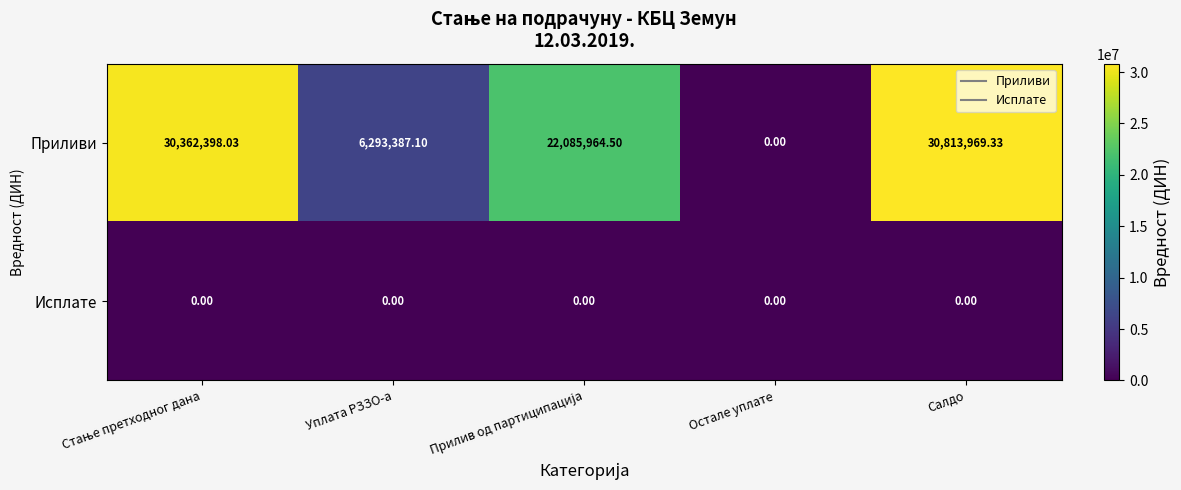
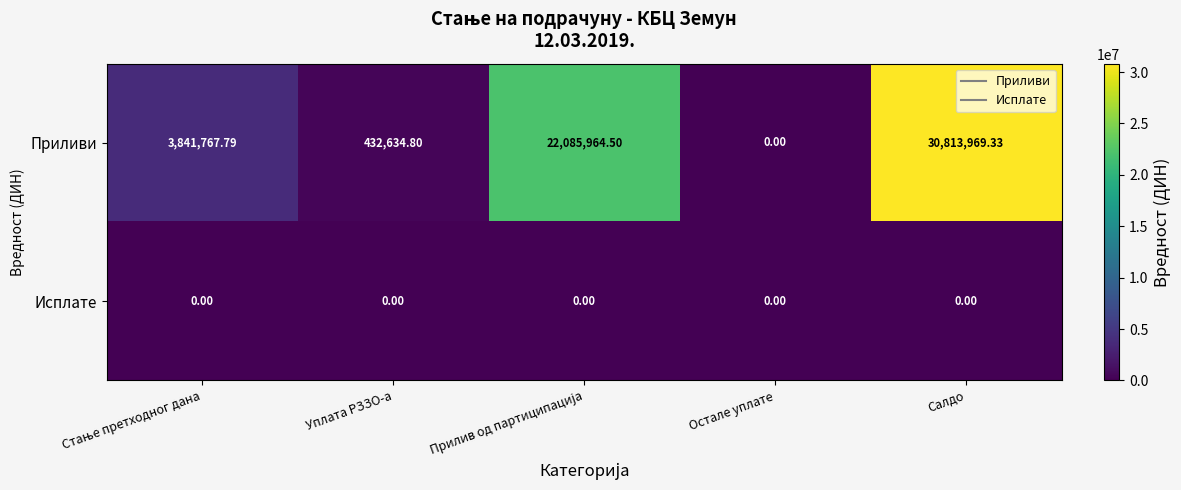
  {
    "Приливи": {
-     "Стање претходног дана": "30,362,398.03",
-     "Уплата РЗЗО-а": "6,293,387.10",
+     "Стање претходног дана": "3,841,767.79",
+     "Уплата РЗЗО-а": "432,634.80",
      "Прилив од партиципација": "22,085,964.50",
      "Остале уплате": "0.00",
      "Салдо": "30,813,969.33"
    },
    "Исплате": {
      "Стање претходног дана": "0.00",
      "Уплата РЗЗО-а": "0.00",
      "Прилив од партиципација": "0.00",
      "Остале уплате": "0.00",
      "Салдо": "0.00"
    }
  }
